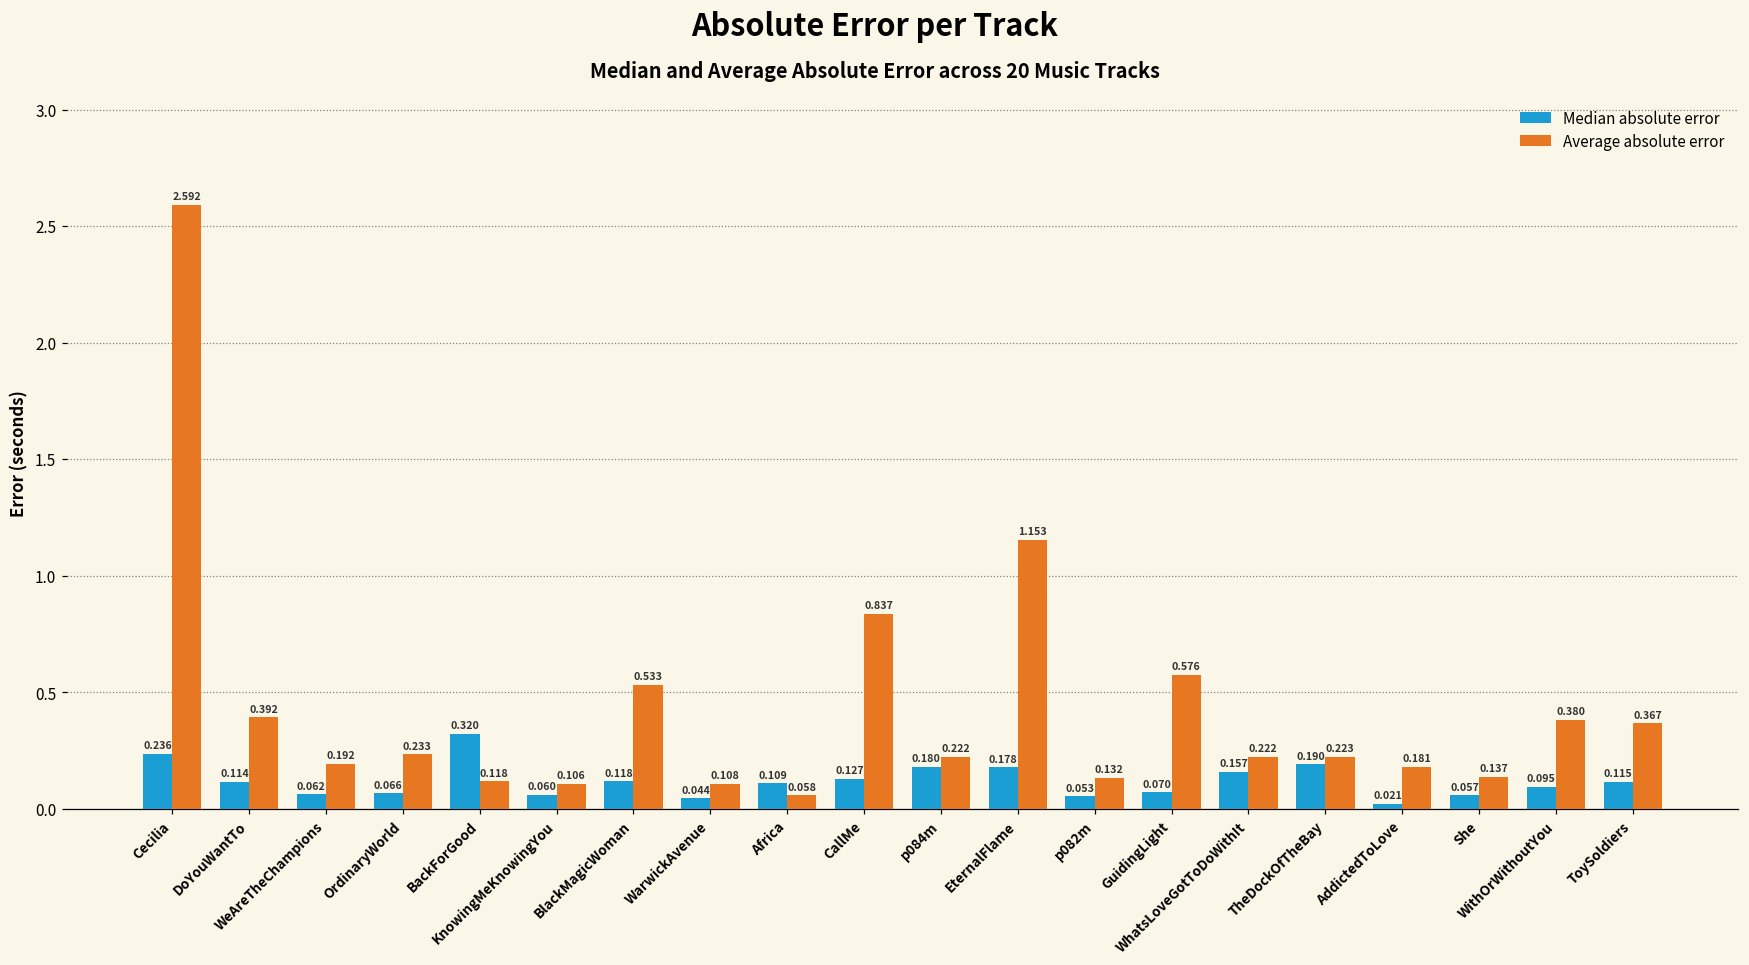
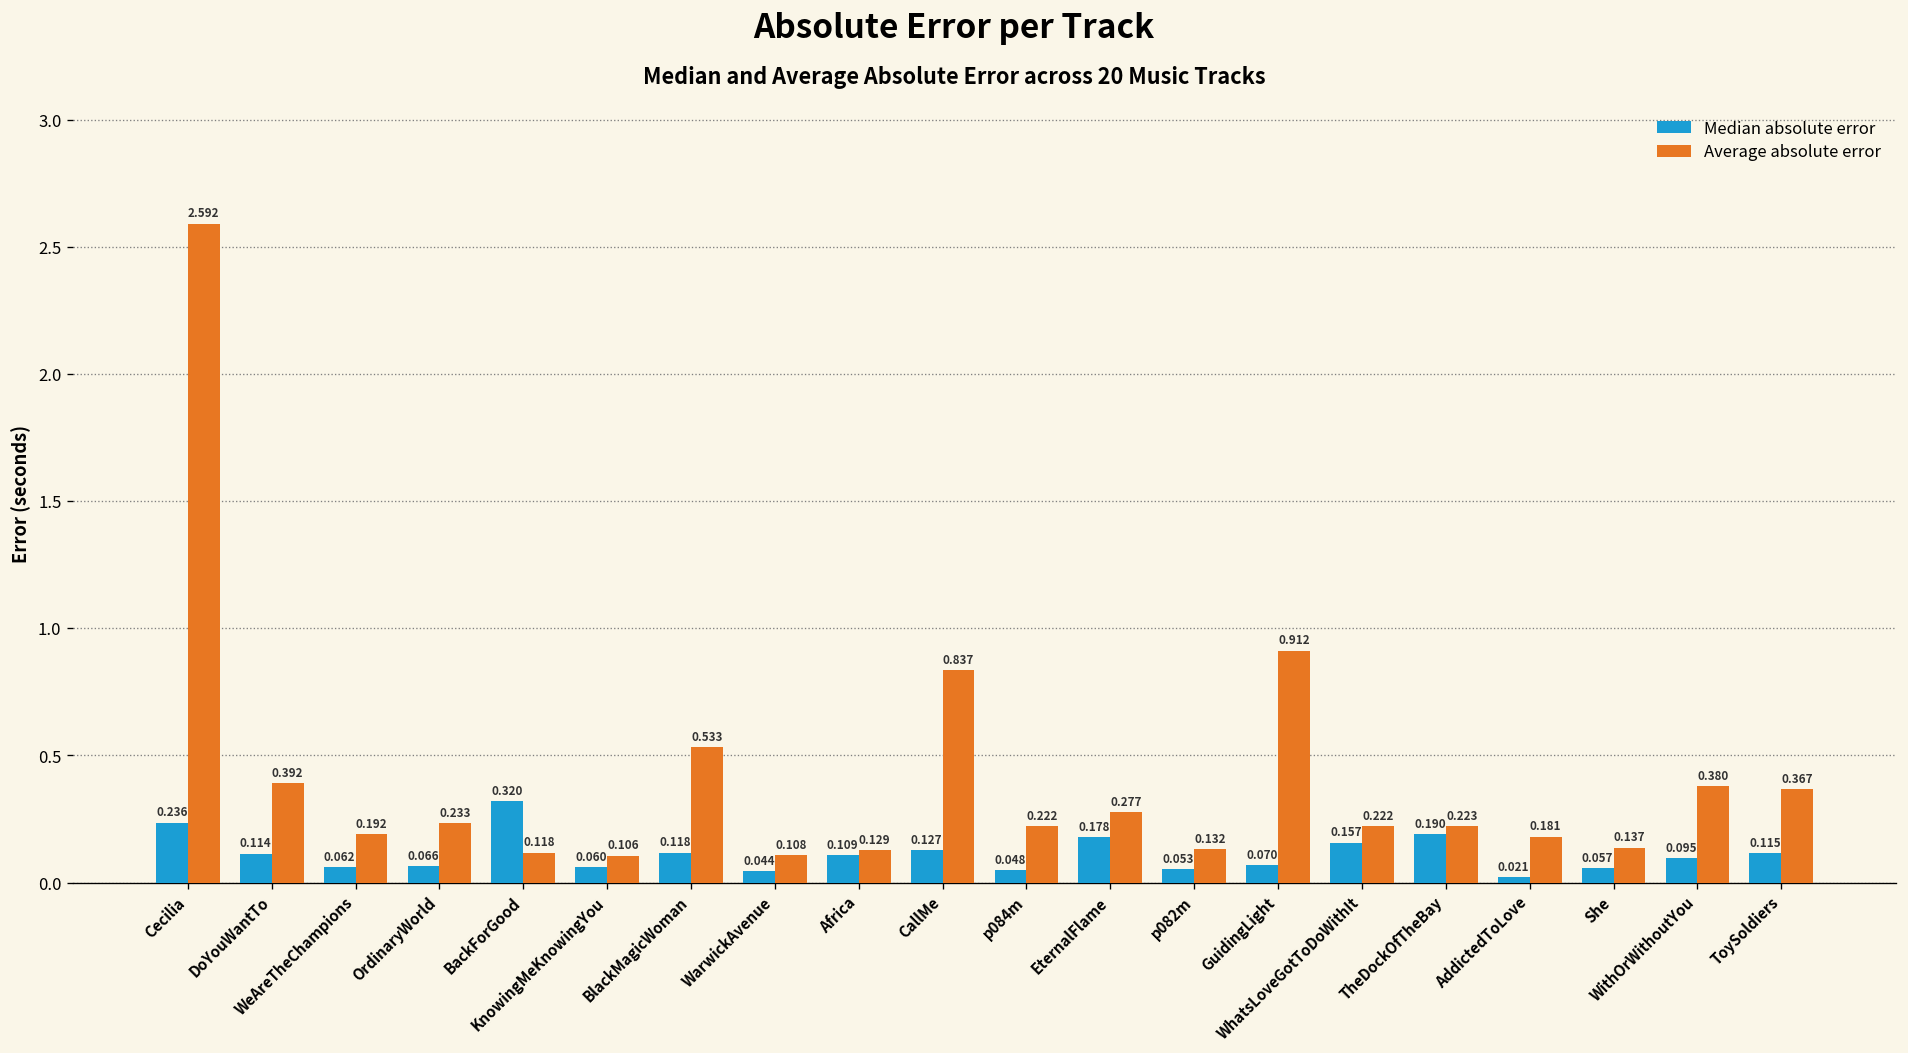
  {
    "Median absolute error": {
      "Cecilia": 0.236,
      "DoYouWantTo": 0.114,
      "WeAreTheChampions": 0.062,
      "OrdinaryWorld": 0.066,
      "BackForGood": 0.320,
      "KnowingMeKnowingYou": 0.060,
      "BlackMagicWoman": 0.118,
      "WarwickAvenue": 0.044,
      "Africa": 0.109,
      "CallMe": 0.127,
-     "p084m": 0.180,
+     "p084m": 0.048,
      "EternalFlame": 0.178,
      "p082m": 0.053,
      "GuidingLight": 0.070,
      "WhatsLoveGotToDoWithIt": 0.157,
      "TheDockOfTheBay": 0.190,
      "AddictedToLove": 0.021,
      "She": 0.057,
      "WithOrWithoutYou": 0.095,
      "ToySoldiers": 0.115
    },
    "Average absolute error": {
      "Cecilia": 2.592,
      "DoYouWantTo": 0.392,
      "WeAreTheChampions": 0.192,
      "OrdinaryWorld": 0.233,
      "BackForGood": 0.118,
      "KnowingMeKnowingYou": 0.106,
      "BlackMagicWoman": 0.533,
      "WarwickAvenue": 0.108,
-     "Africa": 0.058,
+     "Africa": 0.129,
      "CallMe": 0.837,
      "p084m": 0.222,
-     "EternalFlame": 1.153,
+     "EternalFlame": 0.277,
      "p082m": 0.132,
-     "GuidingLight": 0.576,
+     "GuidingLight": 0.912,
      "WhatsLoveGotToDoWithIt": 0.222,
      "TheDockOfTheBay": 0.223,
      "AddictedToLove": 0.181,
      "She": 0.137,
      "WithOrWithoutYou": 0.380,
      "ToySoldiers": 0.367
    }
  }
